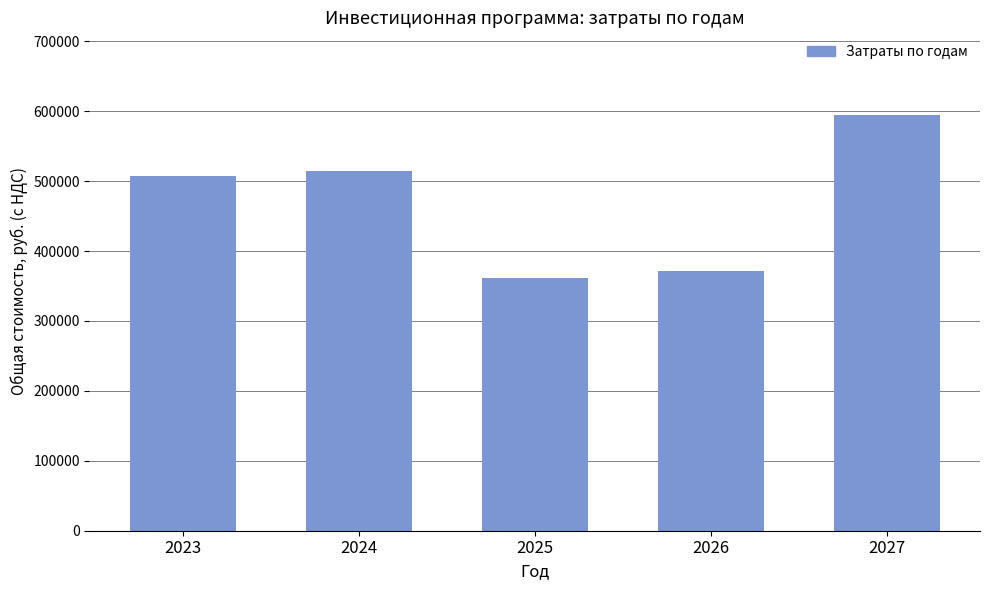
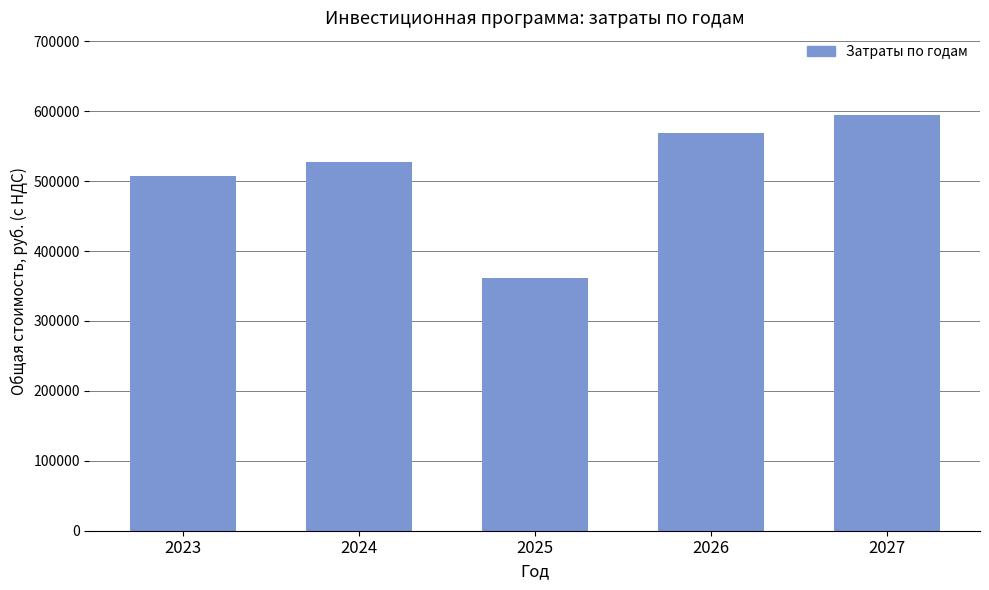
  {
    "2023": 510000,
-   "2024": 510000,
+   "2024": 530000,
    "2025": 360000,
-   "2026": 370000,
+   "2026": 570000,
    "2027": 590000
  }
